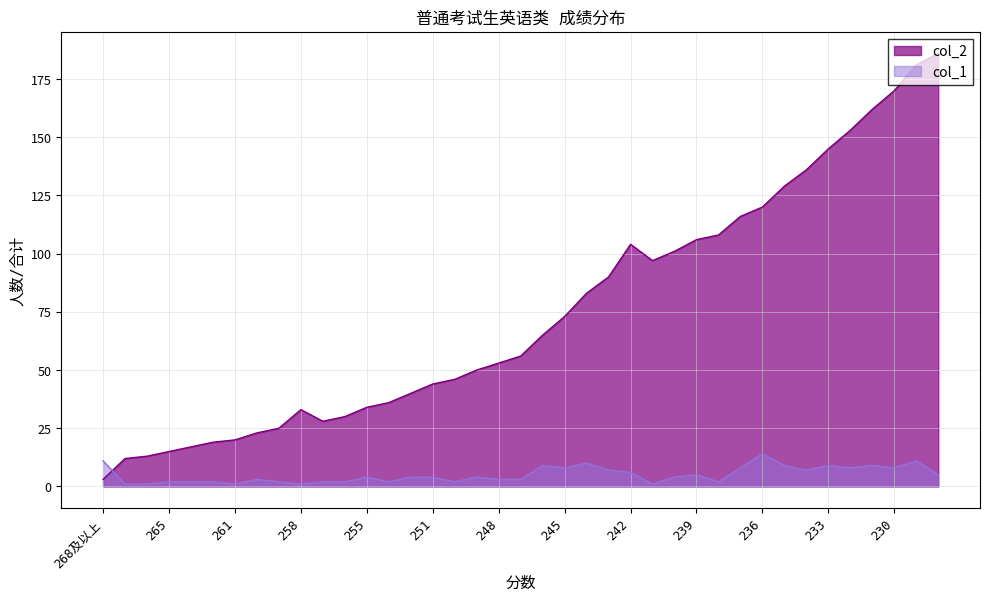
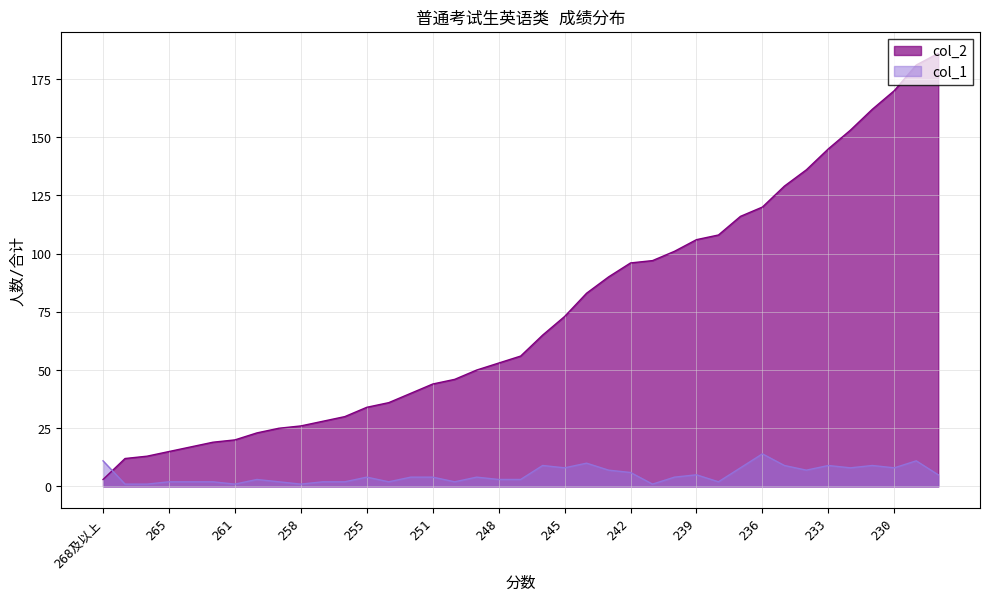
  {
    "col_2": {
      "268及以上": 3,
      "265": 15,
      "261": 20,
-     "258": 33,
+     "258": 26,
      "255": 34,
      "251": 44,
      "248": 53,
      "245": 73,
-     "242": 104,
+     "242": 96,
      "239": 106,
      "236": 120,
      "233": 145,
      "230": 170
    },
    "col_1": {
      "268及以上": 11,
      "265": 2,
      "261": 1,
      "258": 1,
      "255": 4,
      "251": 4,
      "248": 3,
      "245": 8,
      "242": 6,
      "239": 5,
      "236": 14,
      "233": 9,
      "230": 8
    }
  }
